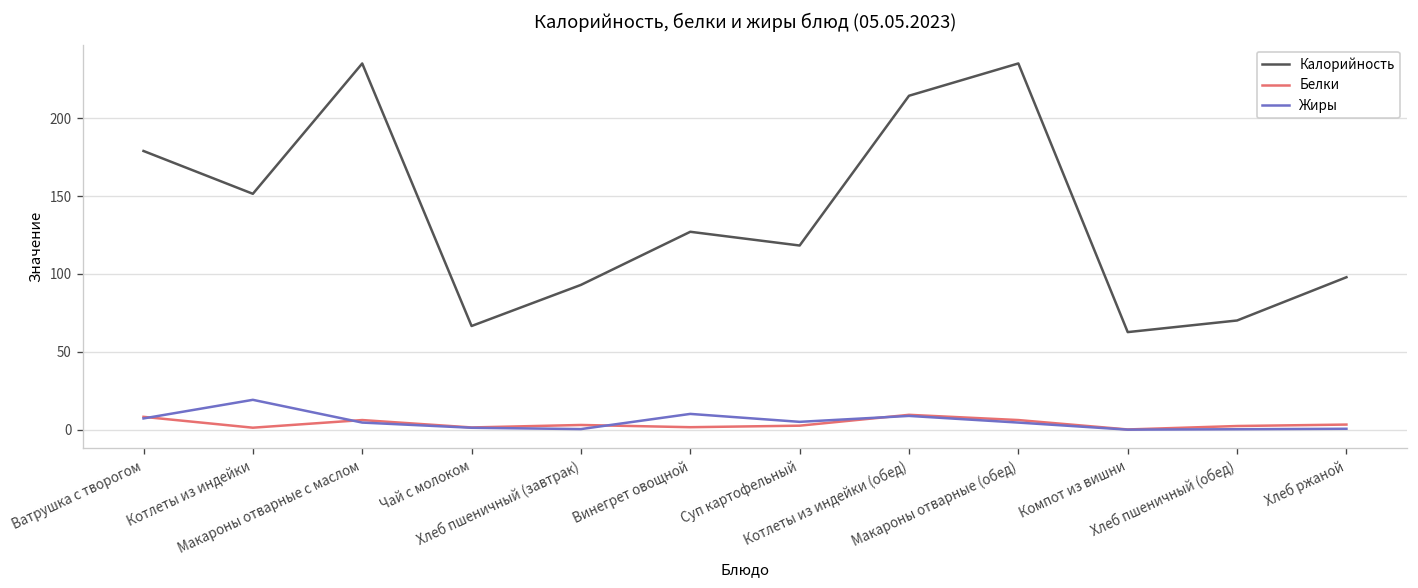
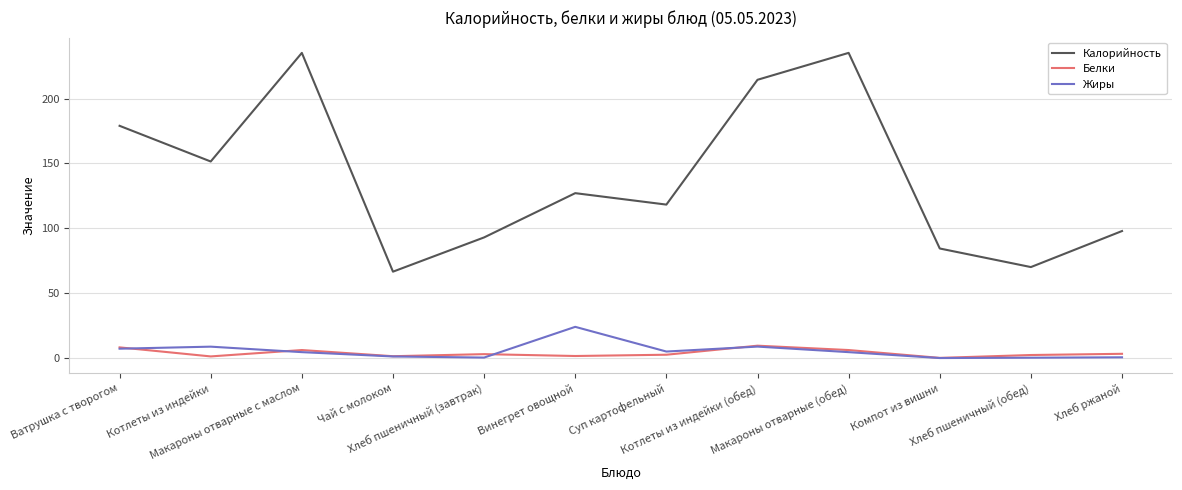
  {
    "Калорийность": {
      "Ватрушка с творогом": 179,
      "Котлеты из индейки": 152,
      "Макароны отварные с маслом": 235,
      "Чай с молоком": 67,
      "Хлеб пшеничный (завтрак)": 93,
      "Винегрет овощной": 127,
      "Суп картофельный": 118,
      "Котлеты из индейки (обед)": 214,
      "Макароны отварные (обед)": 235,
-     "Компот из вишни": 63,
+     "Компот из вишни": 84,
      "Хлеб пшеничный (обед)": 70,
      "Хлеб ржаной": 98
    },
    "Белки": {
      "Котлеты из индейки": 1,
      "Хлеб пшеничный (завтрак)": 3,
      "Винегрет овощной": 2,
      "Суп картофельный": 3,
      "Хлеб пшеничный (обед)": 2,
      "Хлеб ржаной": 3
    },
    "Жиры": {
-     "Котлеты из индейки": 19,
+     "Котлеты из индейки": 9,
      "Хлеб пшеничный (завтрак)": 0,
-     "Винегрет овощной": 10,
+     "Винегрет овощной": 24,
      "Суп картофельный": 5,
      "Хлеб пшеничный (обед)": 0,
      "Хлеб ржаной": 1
    }
  }
